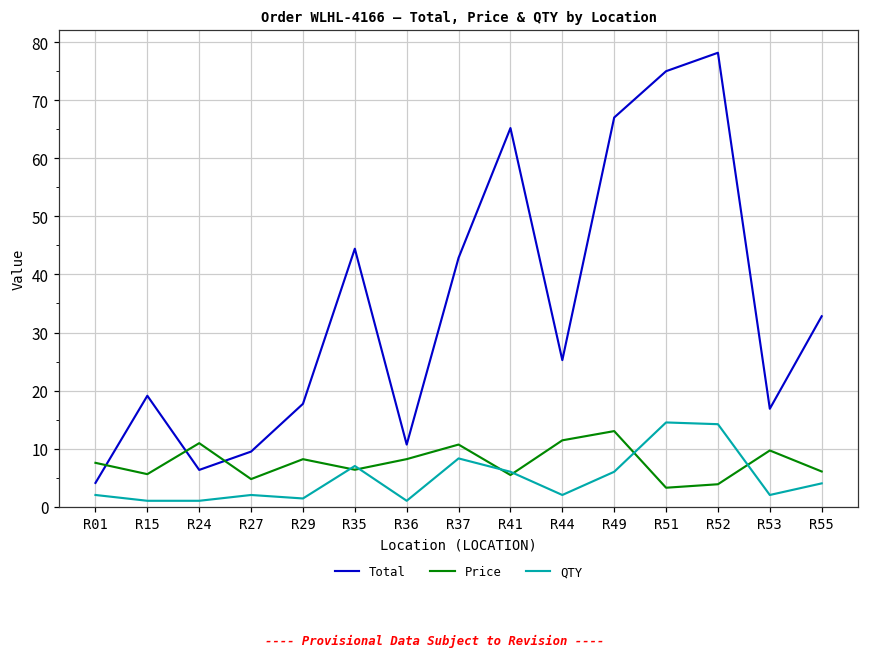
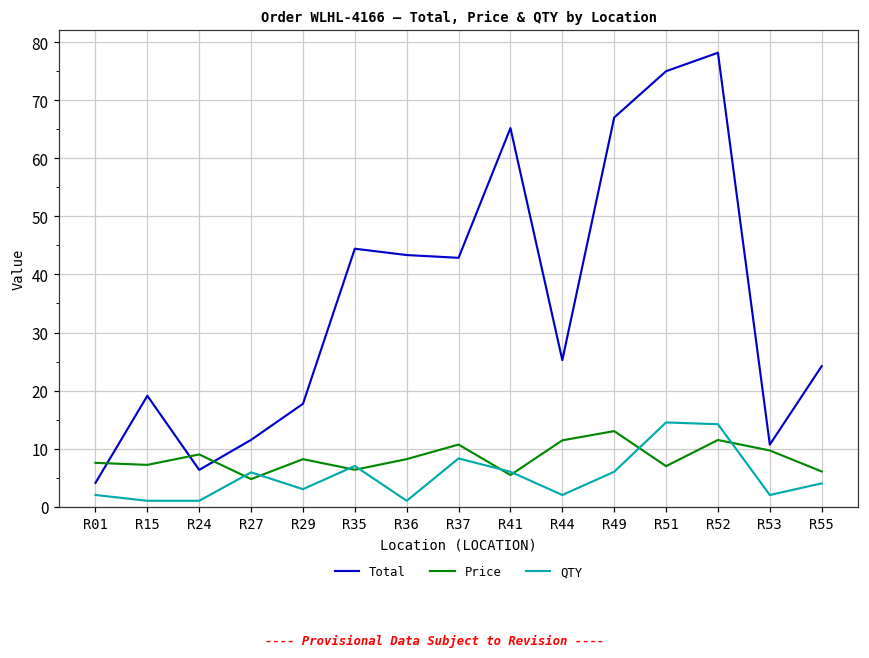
  {
    "Total": {
      "R01": 4,
      "R15": 19,
      "R24": 6,
-     "R27": 9,
+     "R27": 12,
      "R29": 18,
      "R35": 44,
-     "R36": 11,
+     "R36": 43,
      "R37": 43,
      "R41": 65,
      "R44": 25,
      "R49": 67,
      "R51": 75,
      "R52": 78,
-     "R53": 17,
-     "R55": 33
+     "R53": 11,
+     "R55": 24
    },
    "Price": {
      "R01": 8,
-     "R15": 6,
-     "R24": 11,
+     "R15": 7,
+     "R24": 9,
      "R27": 5,
      "R29": 8,
      "R35": 6,
      "R36": 8,
      "R37": 11,
      "R41": 5,
      "R44": 11,
      "R49": 13,
-     "R51": 3,
-     "R52": 4,
+     "R51": 7,
+     "R52": 11,
      "R53": 10,
      "R55": 6
    },
    "QTY": {
      "R01": 2,
      "R15": 1,
      "R24": 1,
-     "R27": 2,
-     "R29": 1,
+     "R27": 6,
+     "R29": 3,
      "R35": 7,
      "R36": 1,
      "R37": 8,
      "R41": 6,
      "R44": 2,
      "R49": 6,
      "R51": 15,
      "R52": 14,
      "R53": 2,
      "R55": 4
    }
  }
